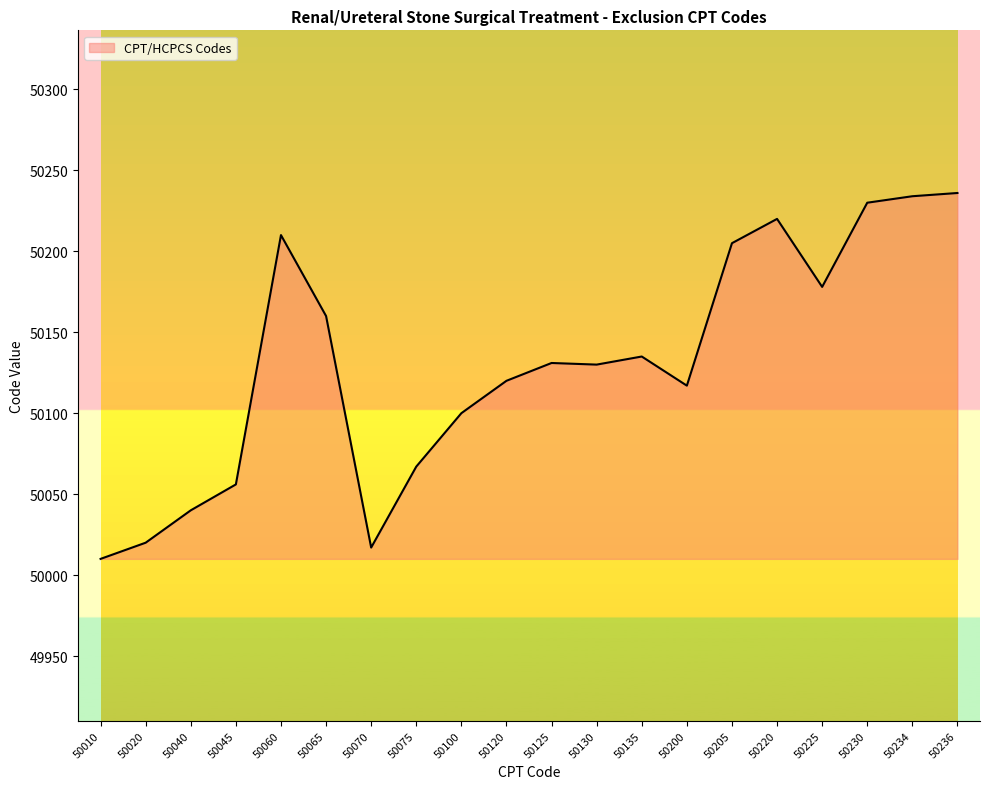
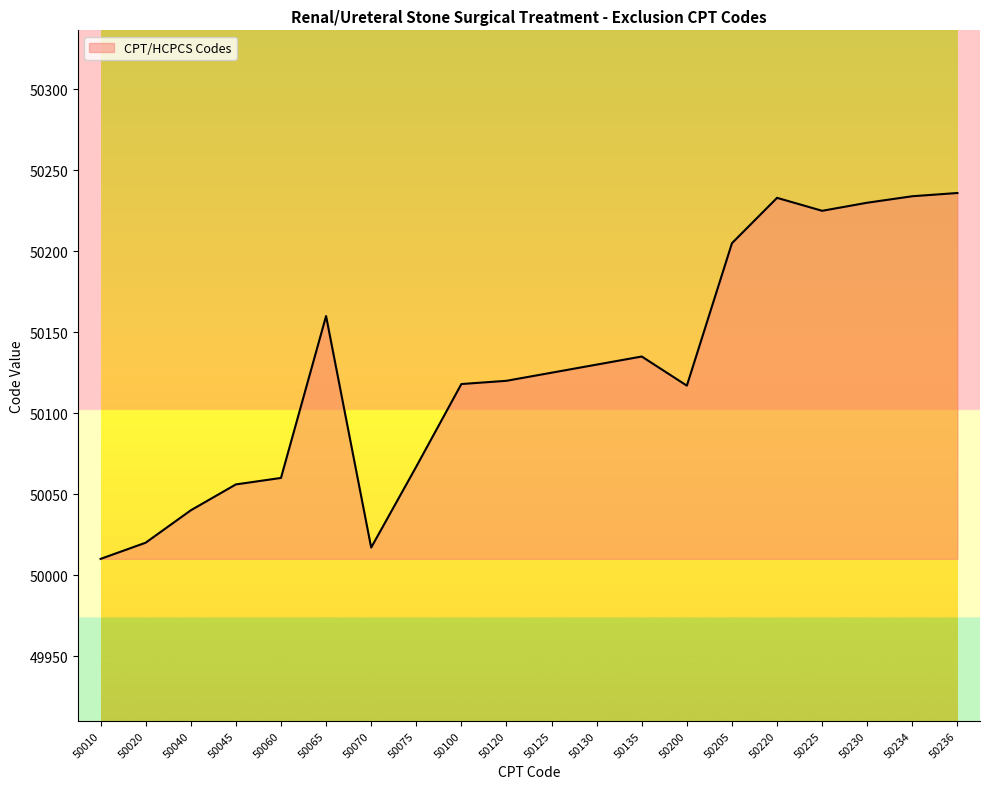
  {
    "50010": 50010,
    "50020": 50020,
    "50040": 50040,
    "50045": 50056,
-   "50060": 50210,
+   "50060": 50060,
    "50065": 50160,
    "50070": 50017,
    "50075": 50067,
-   "50100": 50100,
+   "50100": 50118,
    "50120": 50120,
-   "50125": 50131,
+   "50125": 50125,
    "50130": 50130,
    "50135": 50135,
    "50200": 50117,
    "50205": 50205,
-   "50220": 50220,
-   "50225": 50178,
+   "50220": 50233,
+   "50225": 50225,
    "50230": 50230,
    "50234": 50234,
    "50236": 50236
  }
